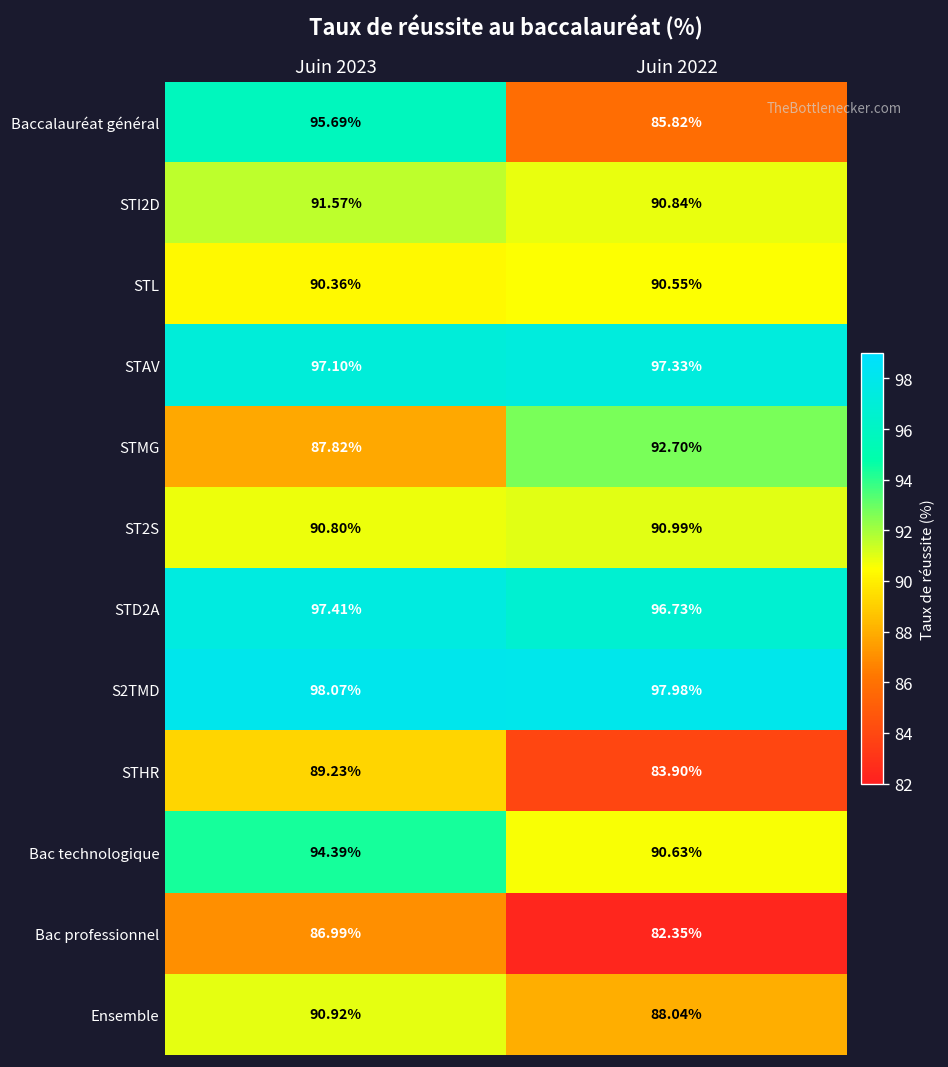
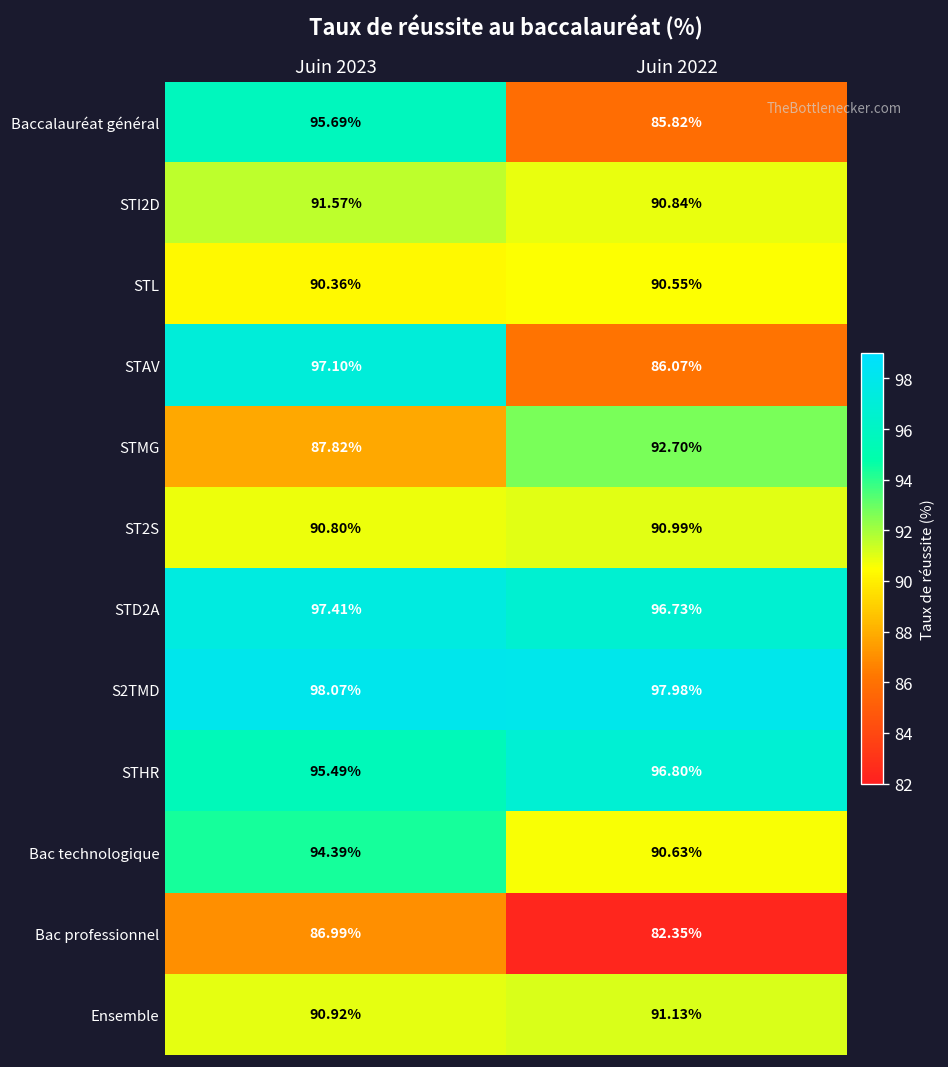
  {
    "Baccalauréat général": {
      "Juin 2023": "95.69%"
    },
    "STI2D": {
      "Juin 2023": "91.57%",
      "Juin 2022": "90.84%"
    },
    "STL": {
      "Juin 2023": "90.36%",
      "Juin 2022": "90.55%"
    },
    "STAV": {
      "Juin 2023": "97.10%",
-     "Juin 2022": "97.33%"
+     "Juin 2022": "86.07%"
    },
    "STMG": {
      "Juin 2023": "87.82%",
      "Juin 2022": "92.70%"
    },
    "ST2S": {
      "Juin 2023": "90.80%",
      "Juin 2022": "90.99%"
    },
    "STD2A": {
      "Juin 2023": "97.41%",
      "Juin 2022": "96.73%"
    },
    "S2TMD": {
      "Juin 2023": "98.07%",
      "Juin 2022": "97.98%"
    },
    "STHR": {
-     "Juin 2023": "89.23%",
-     "Juin 2022": "83.90%"
+     "Juin 2023": "95.49%",
+     "Juin 2022": "96.80%"
    },
    "Bac technologique": {
      "Juin 2023": "94.39%",
      "Juin 2022": "90.63%"
    },
    "Bac professionnel": {
      "Juin 2023": "86.99%",
      "Juin 2022": "82.35%"
    },
    "Ensemble": {
      "Juin 2023": "90.92%",
-     "Juin 2022": "88.04%"
+     "Juin 2022": "91.13%"
    }
  }
